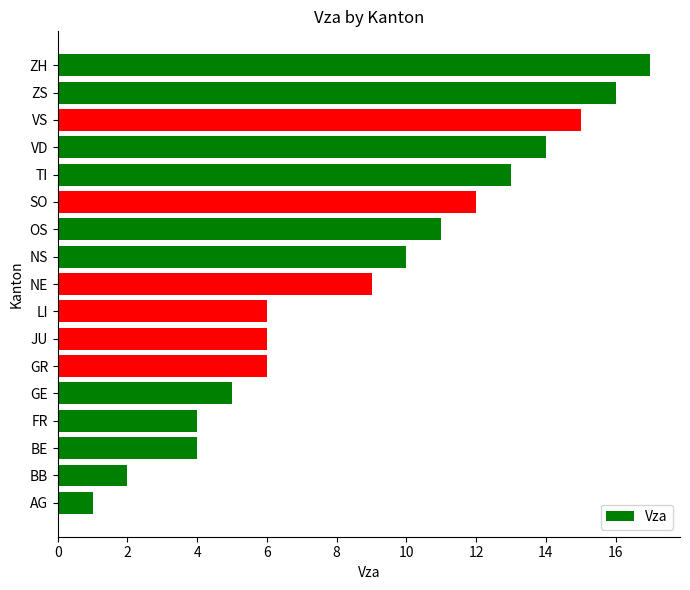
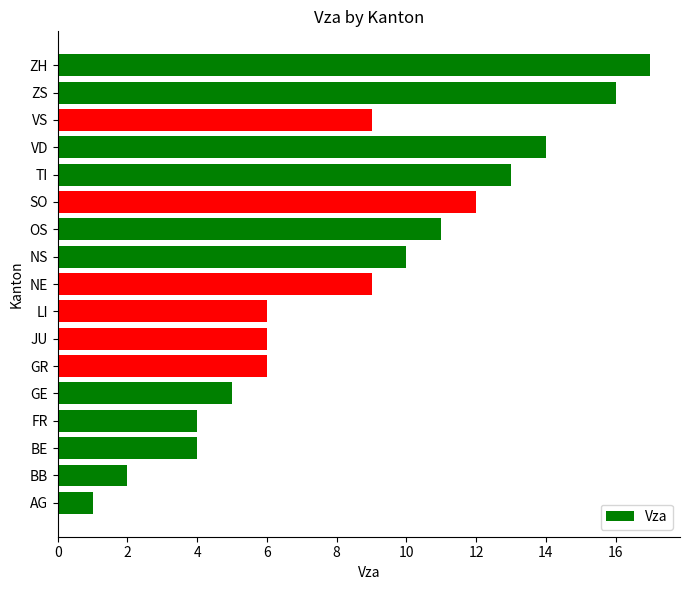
  {
    "ZH": 17,
    "ZS": 16,
-   "VS": 15,
+   "VS": 9,
    "VD": 14,
    "TI": 13,
    "SO": 12,
    "OS": 11,
    "NS": 10,
    "NE": 9,
    "LI": 6,
    "JU": 6,
    "GR": 6,
    "GE": 5,
    "FR": 4,
    "BE": 4,
    "BB": 2,
    "AG": 1
  }
